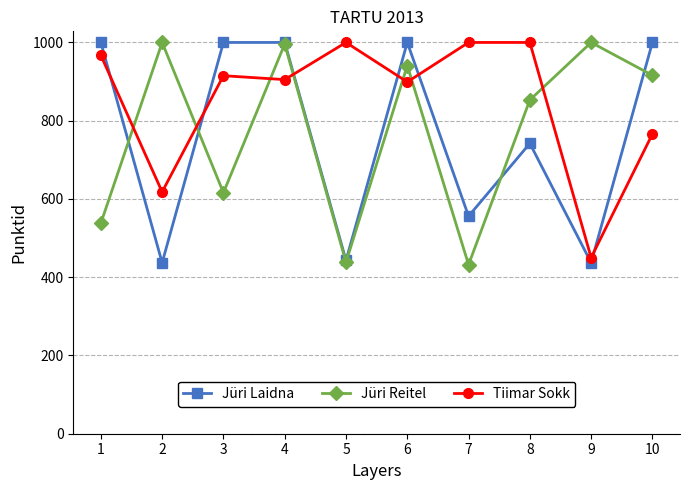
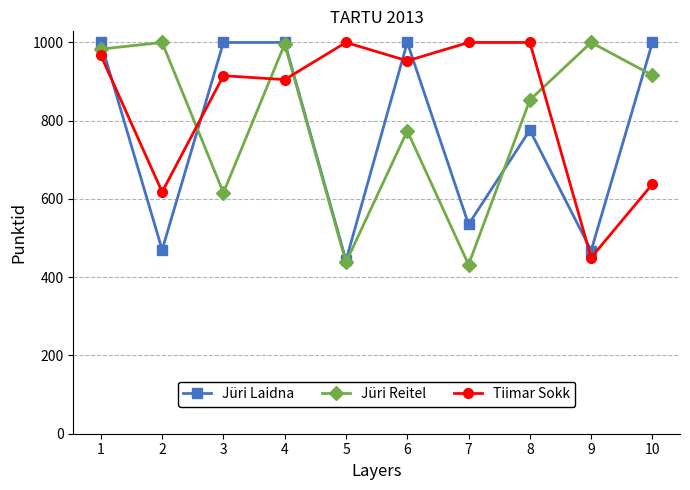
  {
    "Jüri Laidna": {
      "1": 1000,
-     "2": 440,
+     "2": 470,
      "3": 1000,
      "6": 1000,
-     "7": 560,
-     "8": 740,
-     "9": 440,
+     "7": 540,
+     "8": 780,
+     "9": 470,
      "10": 1000
    },
    "Jüri Reitel": {
-     "1": 540,
+     "1": 980,
      "2": 1000,
      "3": 620,
-     "6": 940,
+     "6": 770,
      "7": 430,
      "8": 850,
      "9": 1000,
      "10": 920
    },
    "Tiimar Sokk": {
      "1": 970,
      "2": 620,
      "3": 920,
      "4": 910,
      "5": 1000,
-     "6": 900,
+     "6": 950,
      "7": 1000,
      "8": 1000,
      "9": 450,
-     "10": 770
+     "10": 640
    }
  }
